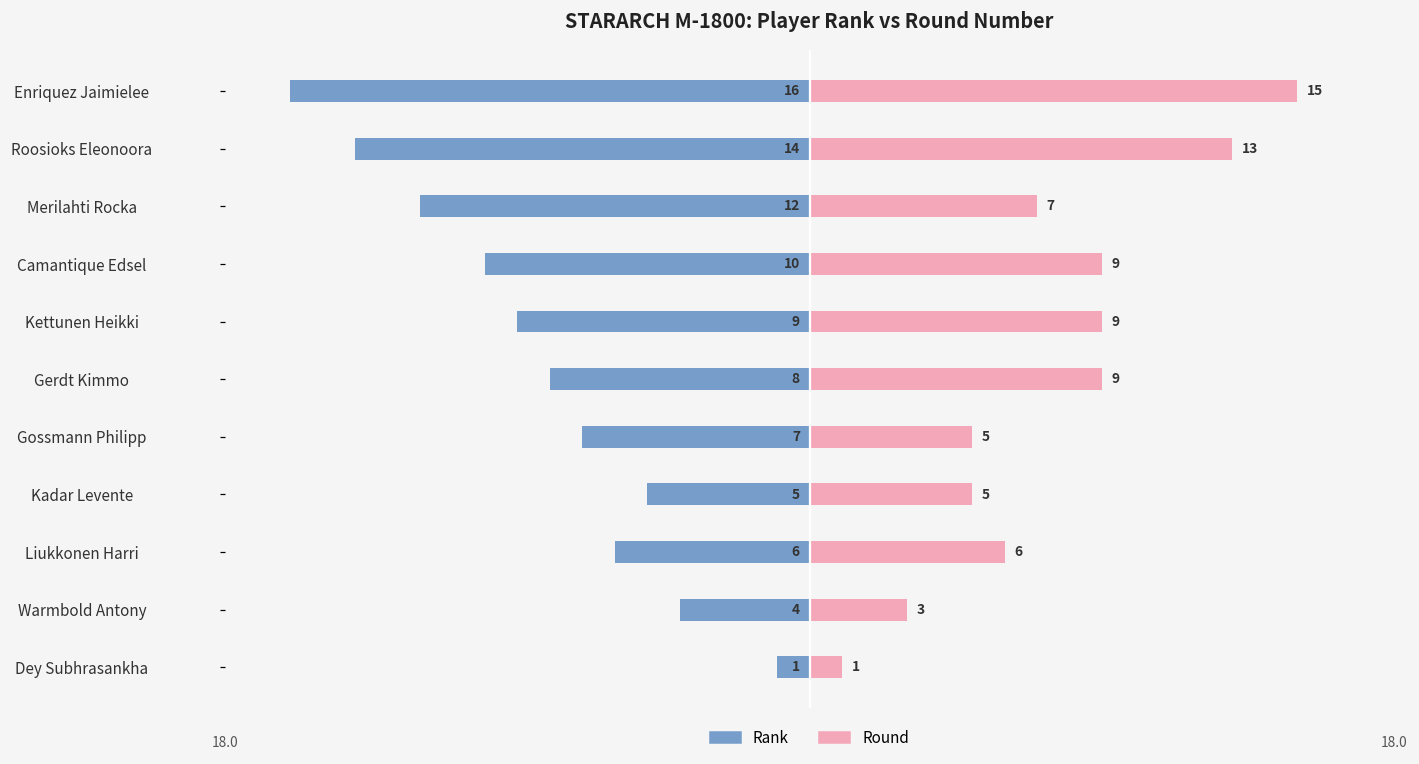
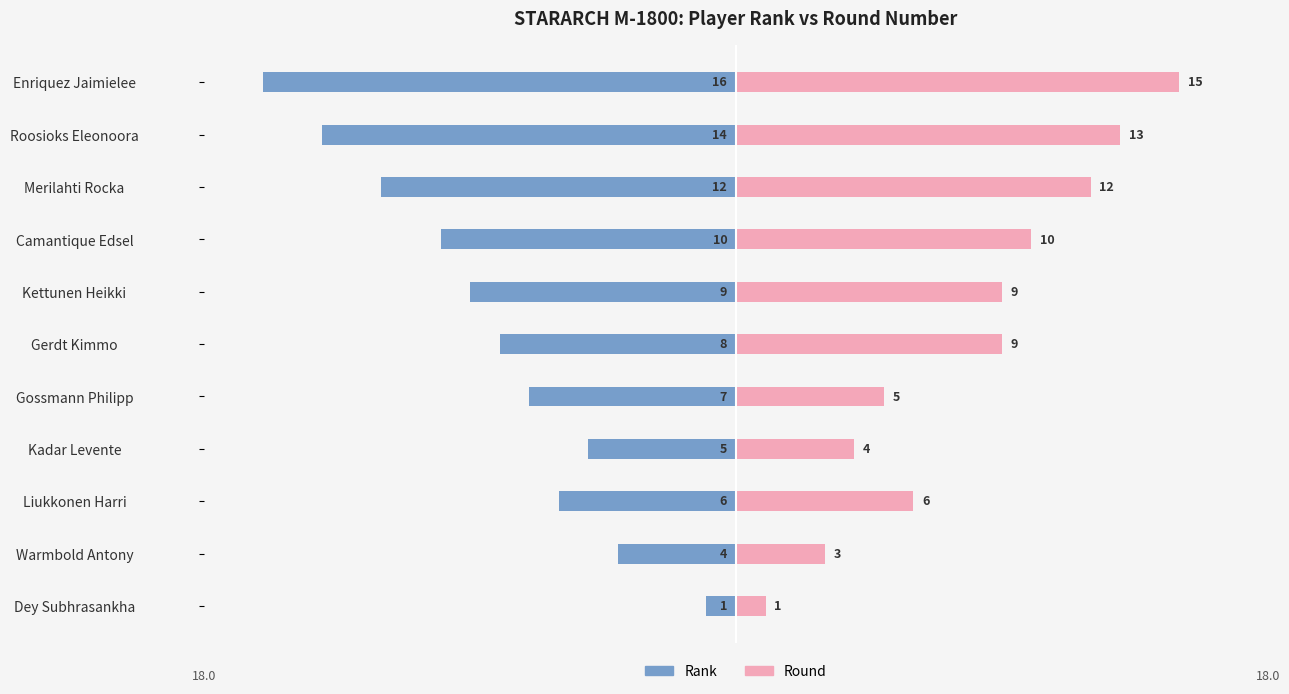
  {
    "Round": {
      "Enriquez Jaimielee": 15,
      "Roosioks Eleonoora": 13,
-     "Merilahti Rocka": 7,
-     "Camantique Edsel": 9,
+     "Merilahti Rocka": 12,
+     "Camantique Edsel": 10,
      "Kettunen Heikki": 9,
      "Gerdt Kimmo": 9,
      "Gossmann Philipp": 5,
-     "Kadar Levente": 5,
+     "Kadar Levente": 4,
      "Liukkonen Harri": 6,
      "Warmbold Antony": 3,
      "Dey Subhrasankha": 1
    }
  }
